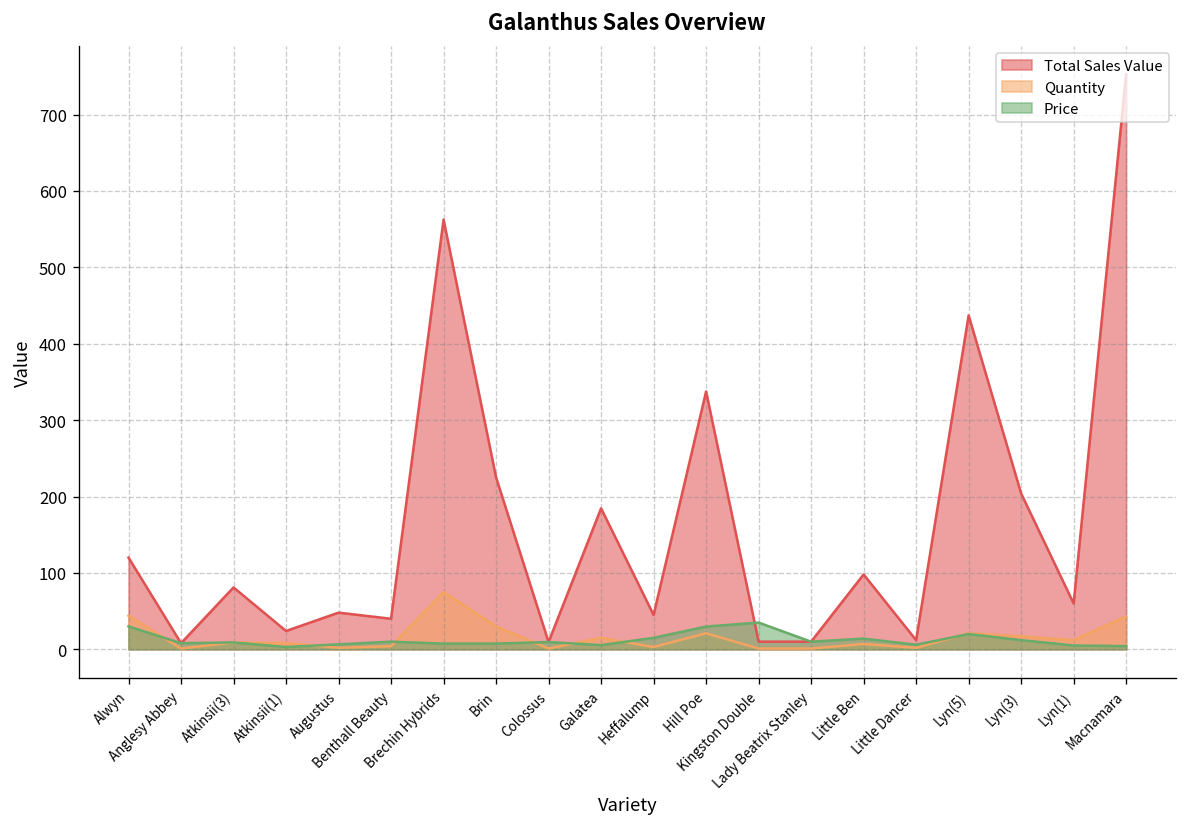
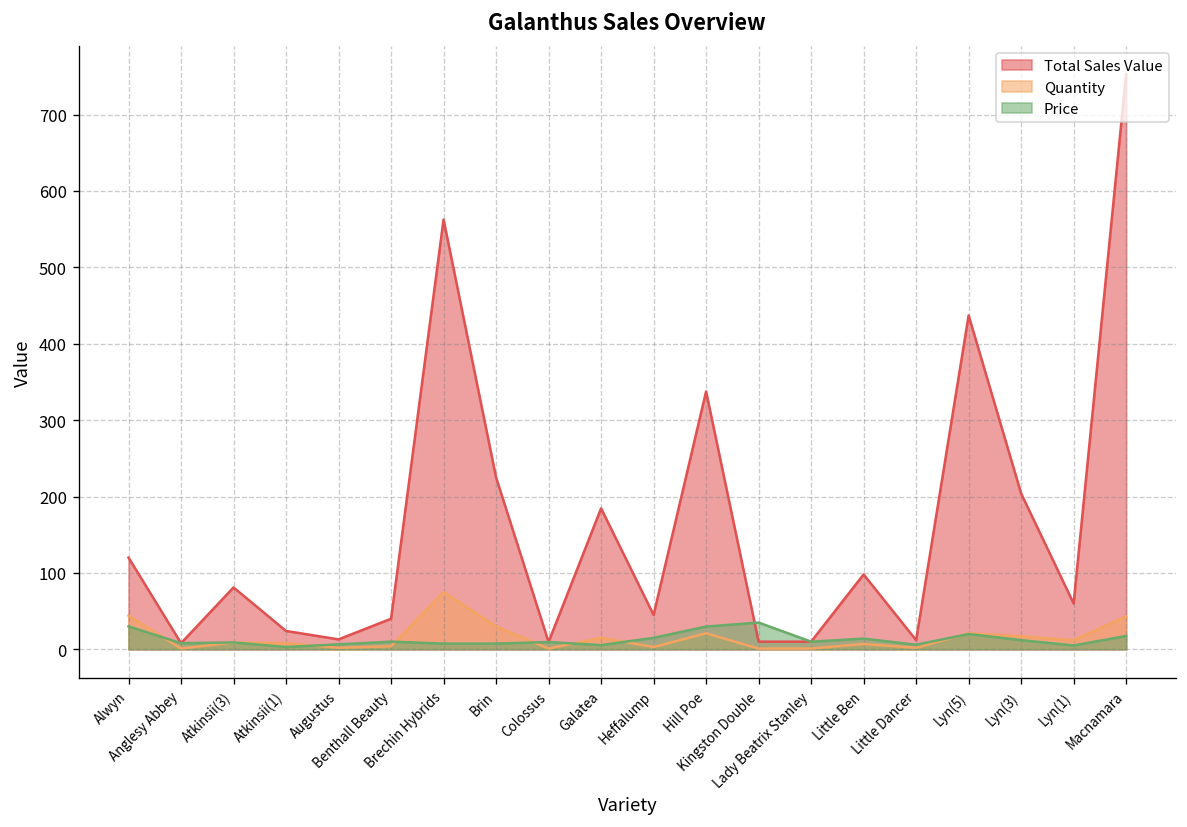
  {
    "Total Sales Value": {
      "Alwyn": 120,
      "Atkinsii(3)": 80,
      "Atkinsii(1)": 20,
-     "Augustus": 50,
+     "Augustus": 10,
      "Benthall Beauty": 40,
      "Brechin Hybrids": 560,
      "Brin": 230,
      "Galatea": 180,
      "Heffalump": 50,
      "Hill Poe": 340,
      "Kingston Double": 10,
      "Little Ben": 100,
      "Little Dancer": 10,
      "Lyn(5)": 440,
      "Lyn(3)": 200,
      "Lyn(1)": 60
    },
    "Quantity": {
      "Alwyn": 40,
      "Anglesy Abbey": 0,
      "Atkinsii(1)": 10,
      "Augustus": 0,
      "Benthall Beauty": 0,
      "Brechin Hybrids": 80,
      "Brin": 30,
      "Colossus": 0,
      "Galatea": 20,
      "Heffalump": 0,
      "Hill Poe": 20,
      "Kingston Double": 0,
      "Lady Beatrix Stanley": 0,
      "Little Ben": 10,
      "Lyn(3)": 20,
      "Lyn(1)": 10,
      "Macnamara": 40
    },
    "Price": {
      "Alwyn": 30,
      "Atkinsii(1)": 0,
      "Augustus": 10,
      "Benthall Beauty": 10,
      "Brechin Hybrids": 10,
      "Brin": 10,
      "Galatea": 10,
      "Heffalump": 20,
      "Hill Poe": 30,
      "Kingston Double": 40,
      "Little Ben": 10,
      "Lyn(3)": 10,
      "Lyn(1)": 10,
-     "Macnamara": 0
+     "Macnamara": 20
    }
  }
